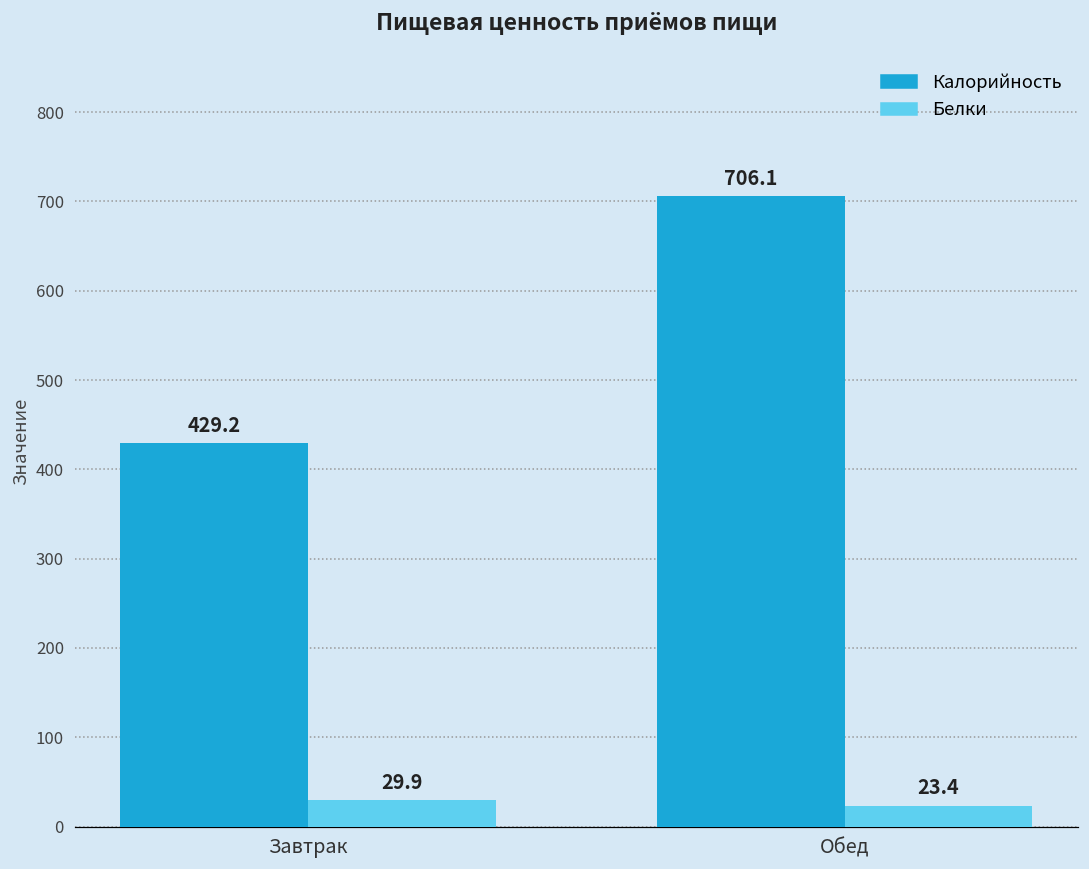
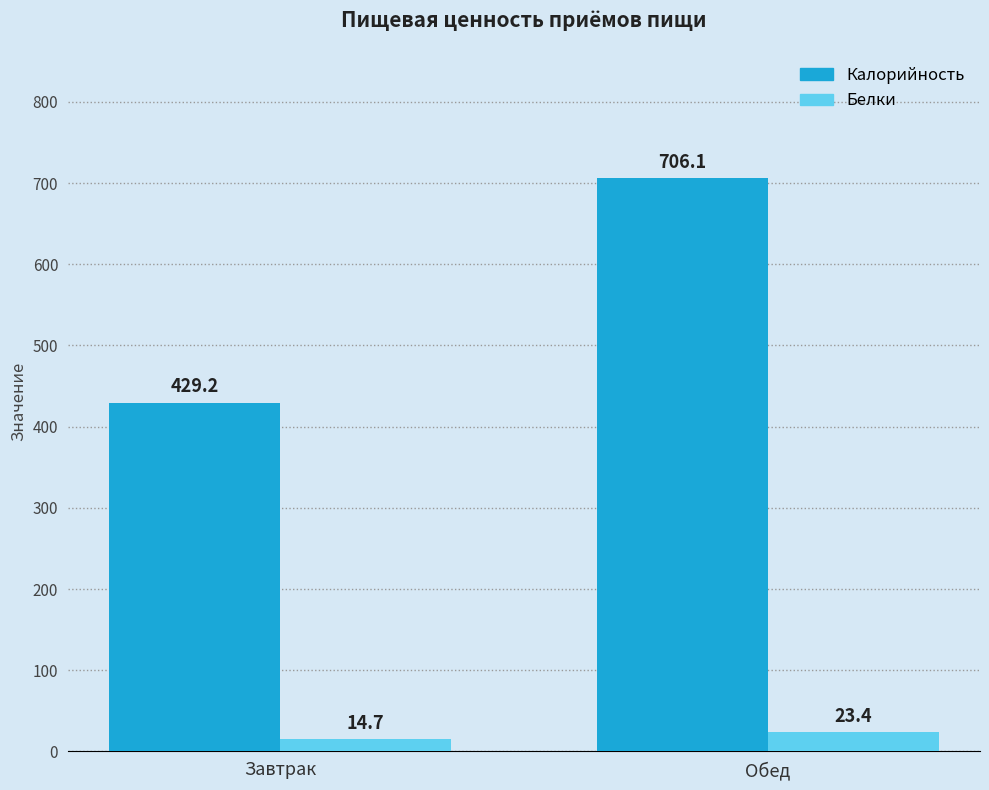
  {
    "Калорийность": {
      "Завтрак": 429.2,
      "Обед": 706.1
    },
    "Белки": {
-     "Завтрак": 29.9,
+     "Завтрак": 14.7,
      "Обед": 23.4
    }
  }
